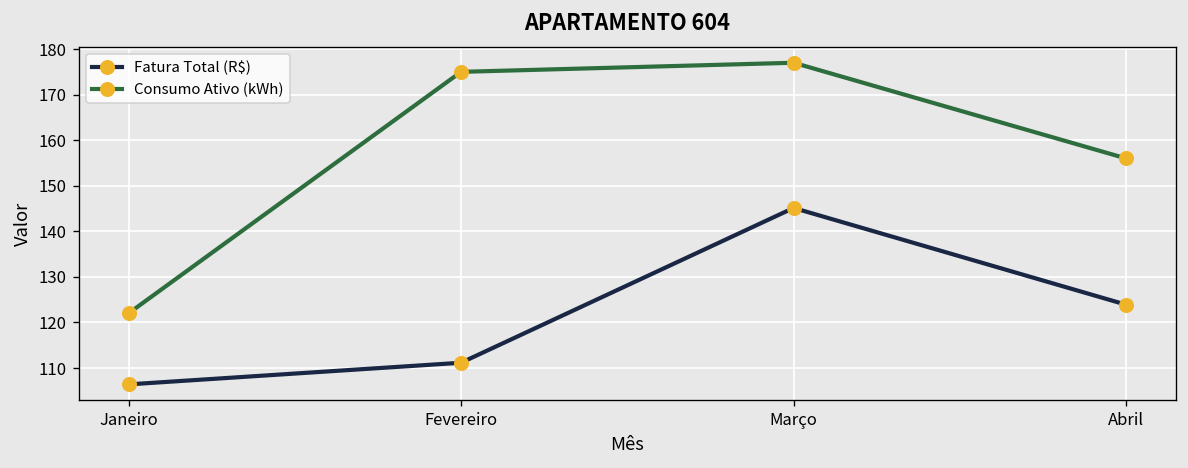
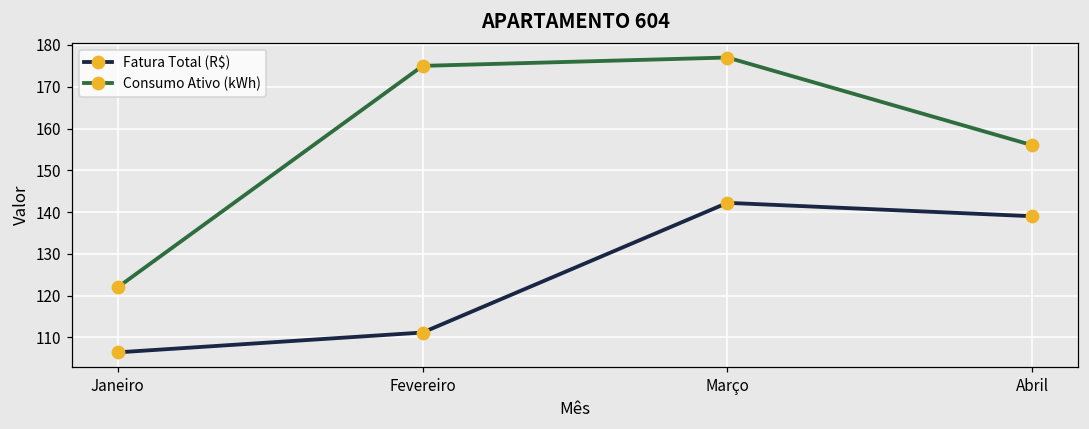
  {
    "Fatura Total (R$)": {
      "Janeiro": 106,
      "Fevereiro": 111,
-     "Março": 145,
-     "Abril": 124
+     "Março": 142,
+     "Abril": 139
    },
    "Consumo Ativo (kWh)": {
      "Janeiro": 122,
      "Fevereiro": 175,
      "Março": 177,
      "Abril": 156
    }
  }
